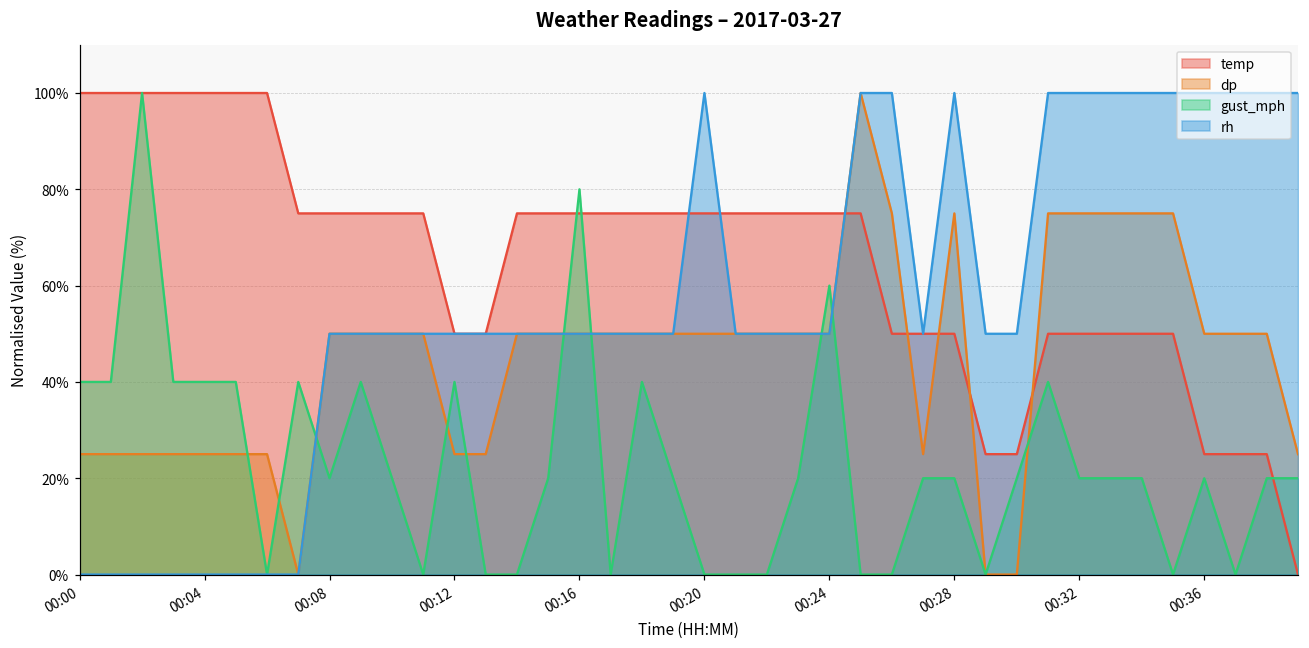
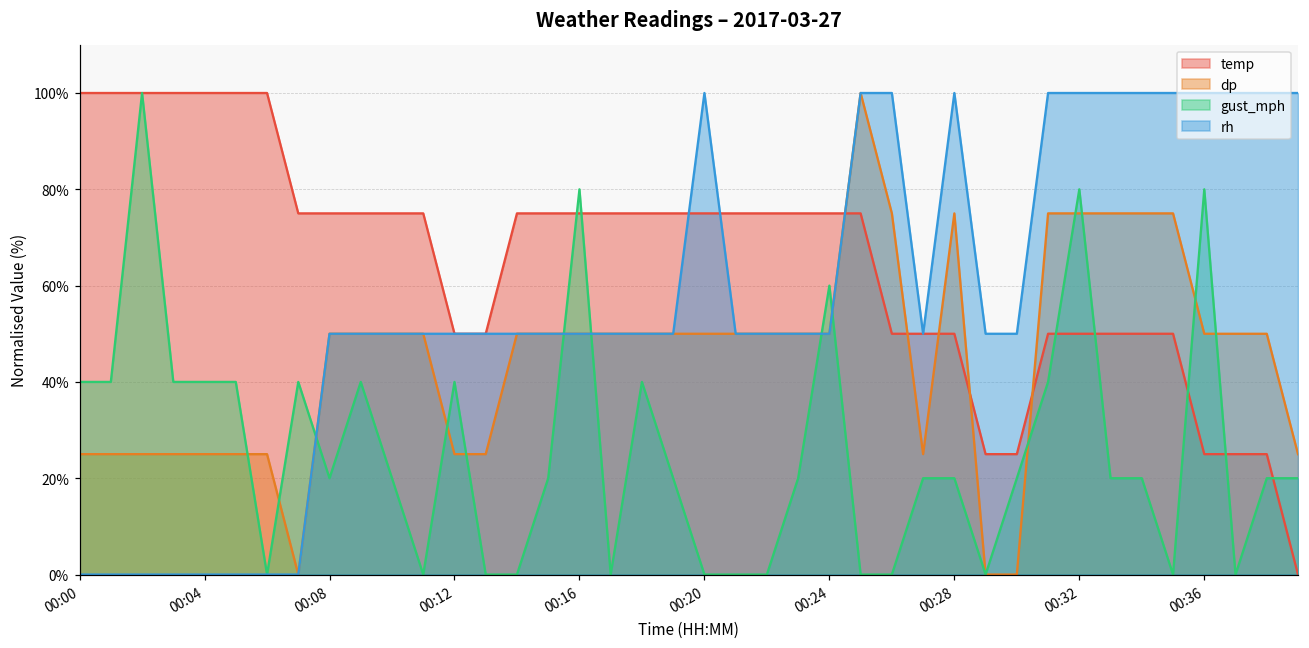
  {
    "gust_mph": {
      "00:00": "40%",
      "00:04": "40%",
      "00:08": "20%",
      "00:12": "40%",
      "00:16": "80%",
      "00:20": "0%",
      "00:24": "60%",
      "00:28": "20%",
-     "00:32": "20%",
-     "00:36": "20%"
+     "00:32": "80%",
+     "00:36": "80%"
    },
    "rh": {
      "00:00": "0%",
      "00:04": "0%",
      "00:20": "100%",
      "00:28": "100%",
      "00:32": "100%"
    }
  }
